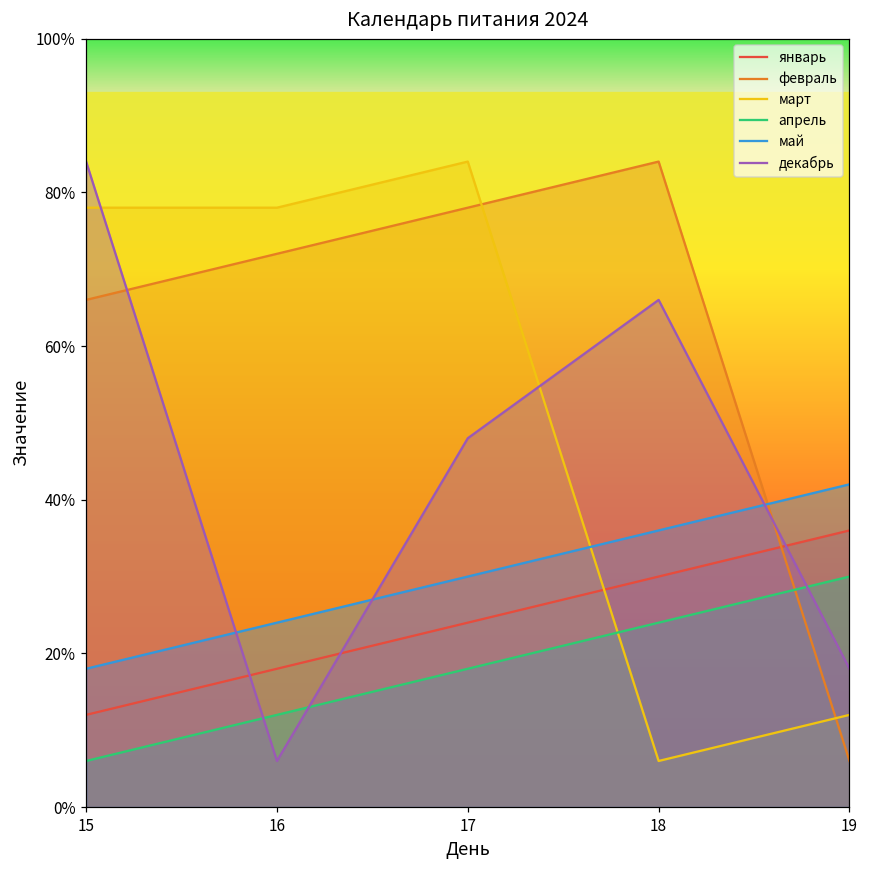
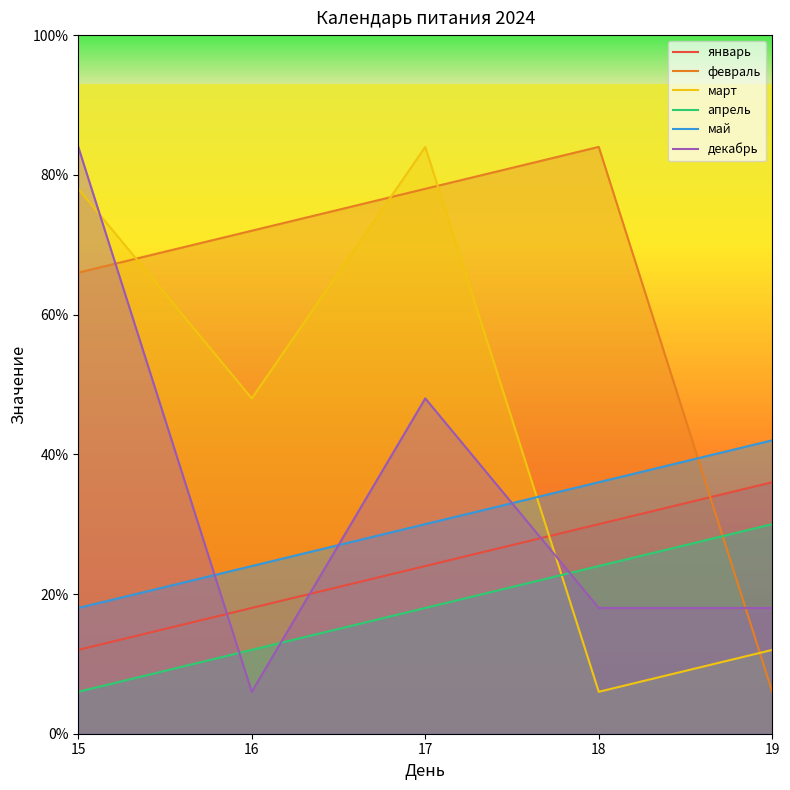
  {
    "март": {
      "15": "78%",
-     "16": "78%",
+     "16": "48%",
      "17": "84%",
      "18": "6%",
      "19": "12%"
    },
    "апрель": {
      "15": "6%",
      "16": "12%",
      "17": "18%",
      "18": "24%",
      "19": "30%"
    },
    "май": {
      "15": "18%",
      "16": "24%",
      "17": "30%",
      "18": "36%",
      "19": "42%"
    },
    "декабрь": {
      "15": "84%",
      "16": "6%",
      "17": "48%",
-     "18": "66%",
+     "18": "18%",
      "19": "18%"
    }
  }
